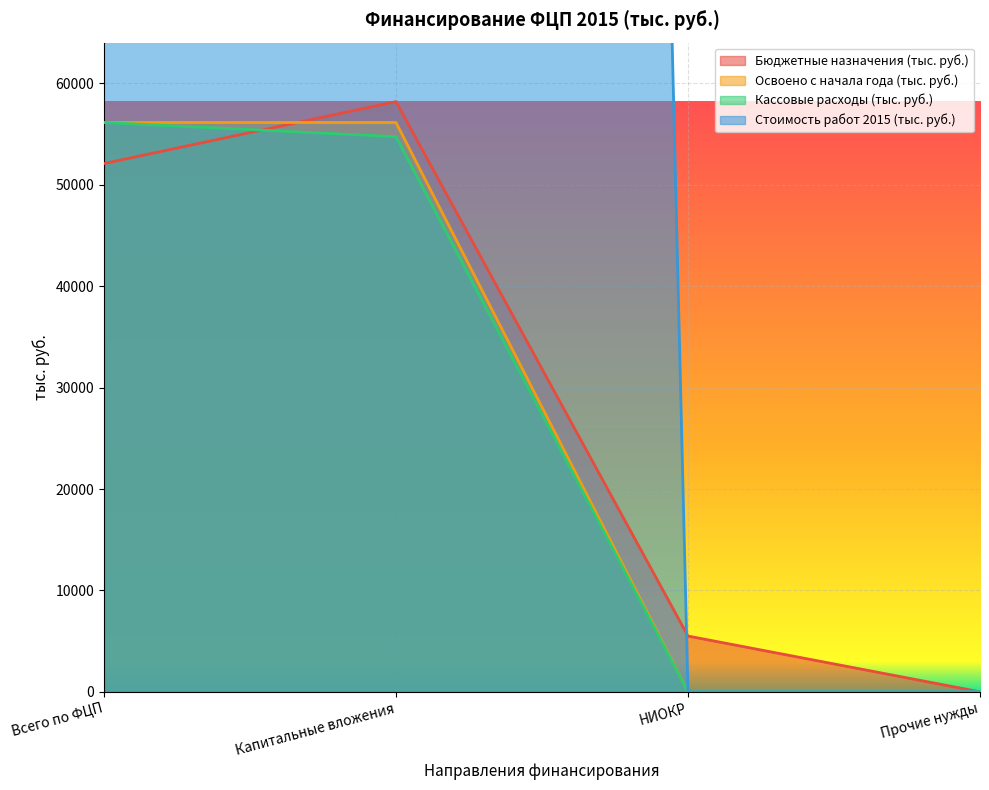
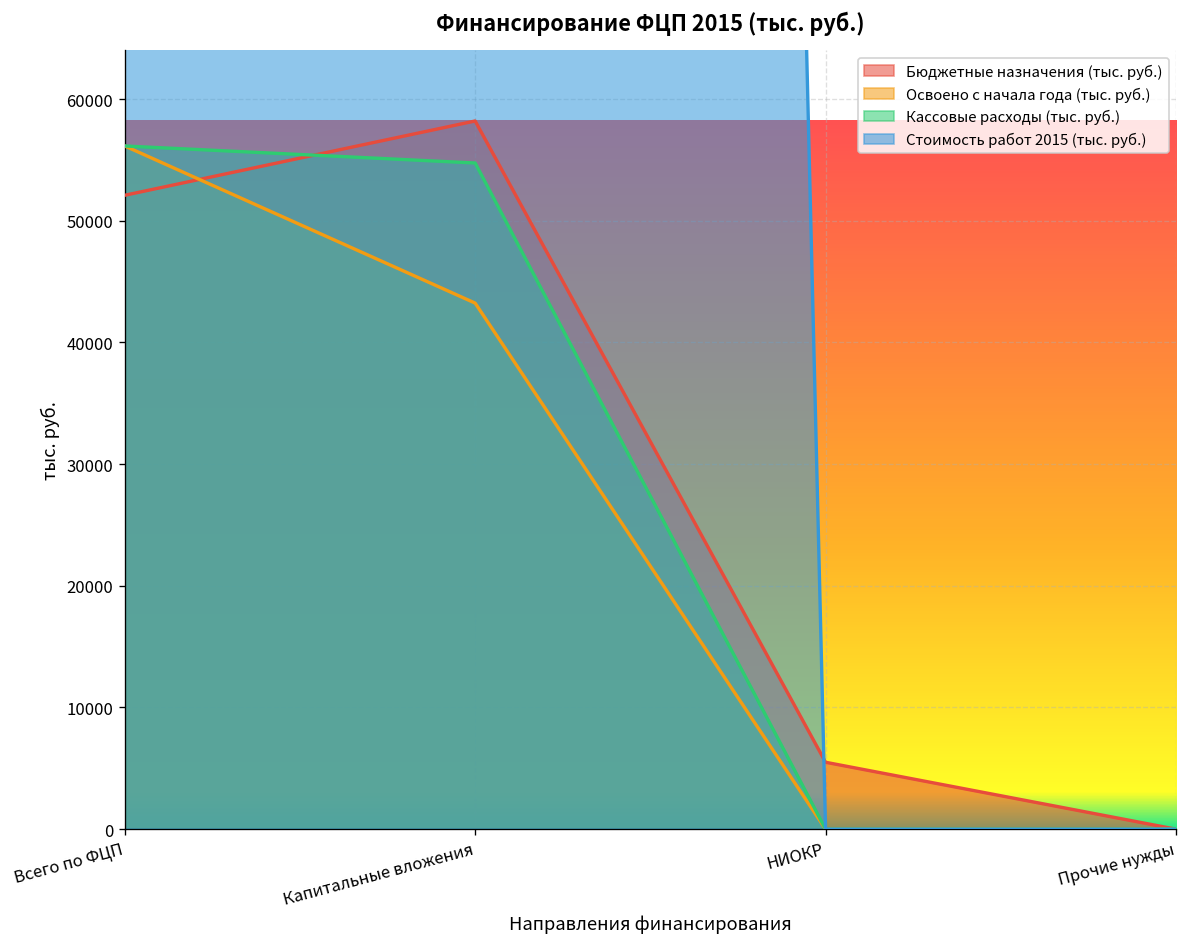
  {
    "Бюджетные назначения (тыс. руб.)": {
      "Всего по ФЦП": 52100,
      "Капитальные вложения": 58200,
      "НИОКР": 5500
    },
    "Освоено с начала года (тыс. руб.)": {
-     "Капитальные вложения": 56100
+     "Капитальные вложения": 43200
    },
    "Кассовые расходы (тыс. руб.)": {
      "Капитальные вложения": 54700
    }
  }
